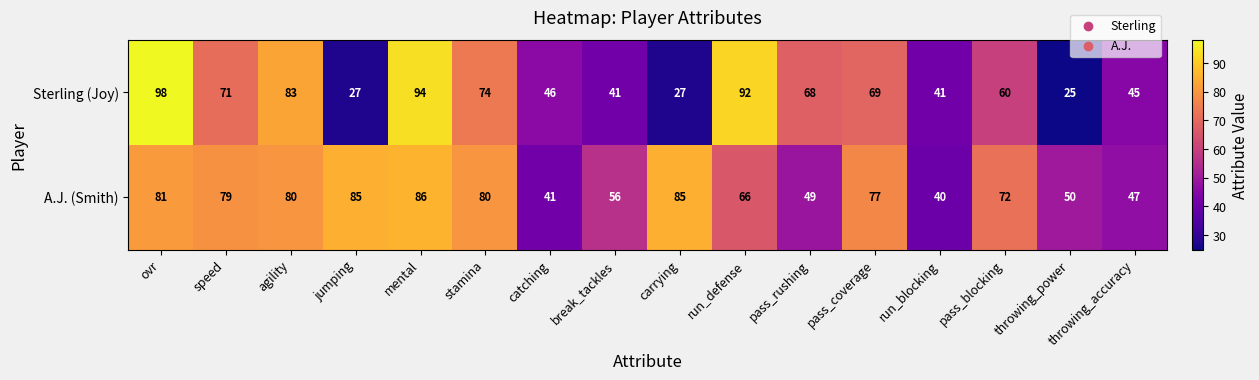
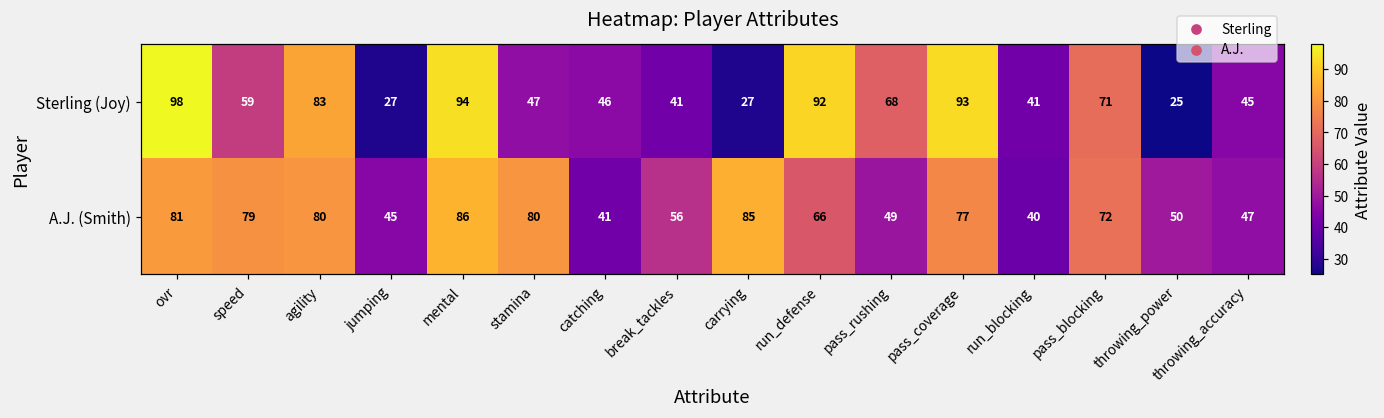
  {
    "Sterling (Joy)": {
      "ovr": 98,
-     "speed": 71,
+     "speed": 59,
      "agility": 83,
      "jumping": 27,
      "mental": 94,
-     "stamina": 74,
+     "stamina": 47,
      "catching": 46,
      "break_tackles": 41,
      "carrying": 27,
      "run_defense": 92,
      "pass_rushing": 68,
-     "pass_coverage": 69,
+     "pass_coverage": 93,
      "run_blocking": 41,
-     "pass_blocking": 60,
+     "pass_blocking": 71,
      "throwing_power": 25,
      "throwing_accuracy": 45
    },
    "A.J. (Smith)": {
      "ovr": 81,
      "speed": 79,
      "agility": 80,
-     "jumping": 85,
+     "jumping": 45,
      "mental": 86,
      "stamina": 80,
      "catching": 41,
      "break_tackles": 56,
      "carrying": 85,
      "run_defense": 66,
      "pass_rushing": 49,
      "pass_coverage": 77,
      "run_blocking": 40,
      "pass_blocking": 72,
      "throwing_power": 50,
      "throwing_accuracy": 47
    }
  }
